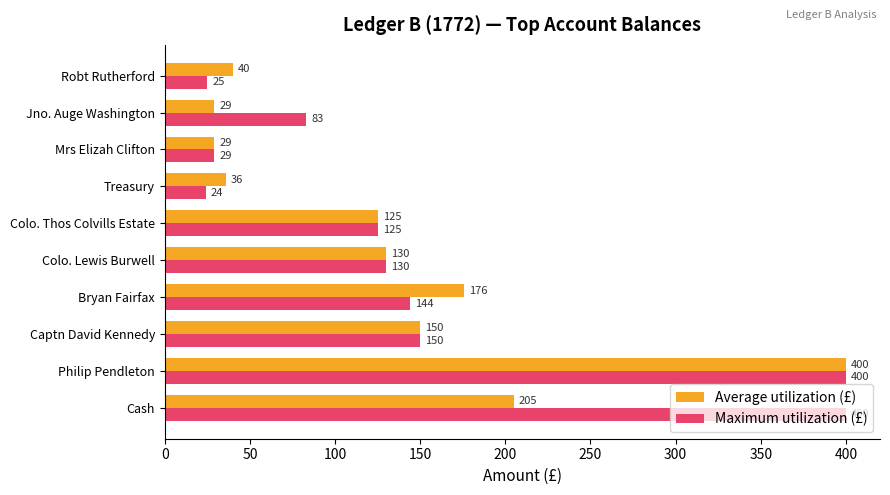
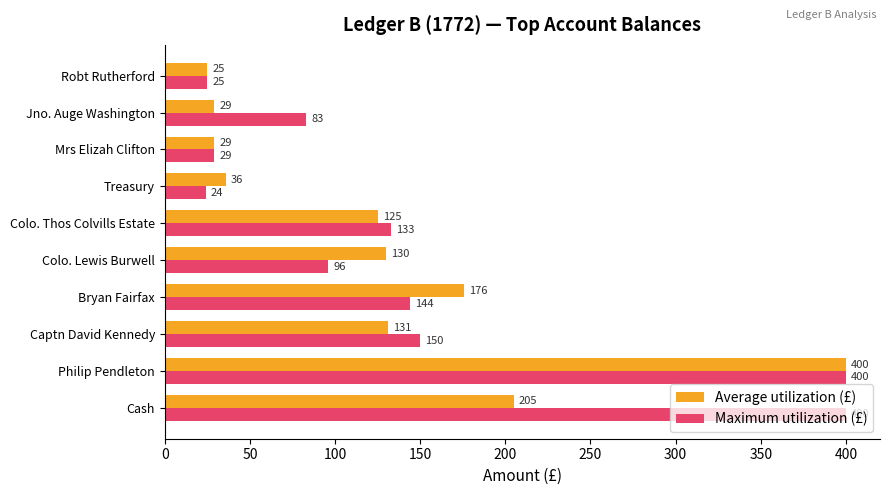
  {
    "Average utilization (£)": {
-     "Robt Rutherford": 40,
+     "Robt Rutherford": 25,
      "Jno. Auge Washington": 29,
      "Mrs Elizah Clifton": 29,
      "Treasury": 36,
      "Colo. Thos Colvills Estate": 125,
      "Colo. Lewis Burwell": 130,
      "Bryan Fairfax": 176,
-     "Captn David Kennedy": 150,
+     "Captn David Kennedy": 131,
      "Philip Pendleton": 400,
      "Cash": 205
    },
    "Maximum utilization (£)": {
      "Robt Rutherford": 25,
      "Jno. Auge Washington": 83,
      "Mrs Elizah Clifton": 29,
      "Treasury": 24,
-     "Colo. Thos Colvills Estate": 125,
-     "Colo. Lewis Burwell": 130,
+     "Colo. Thos Colvills Estate": 133,
+     "Colo. Lewis Burwell": 96,
      "Bryan Fairfax": 144,
      "Captn David Kennedy": 150,
      "Philip Pendleton": 400
    }
  }
